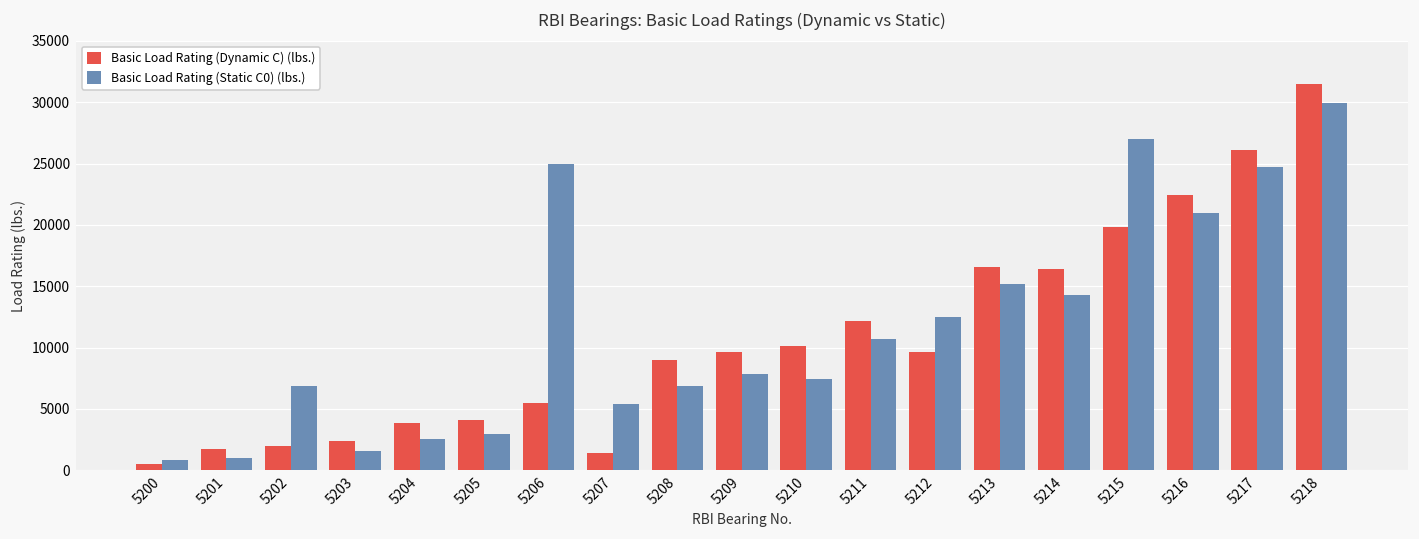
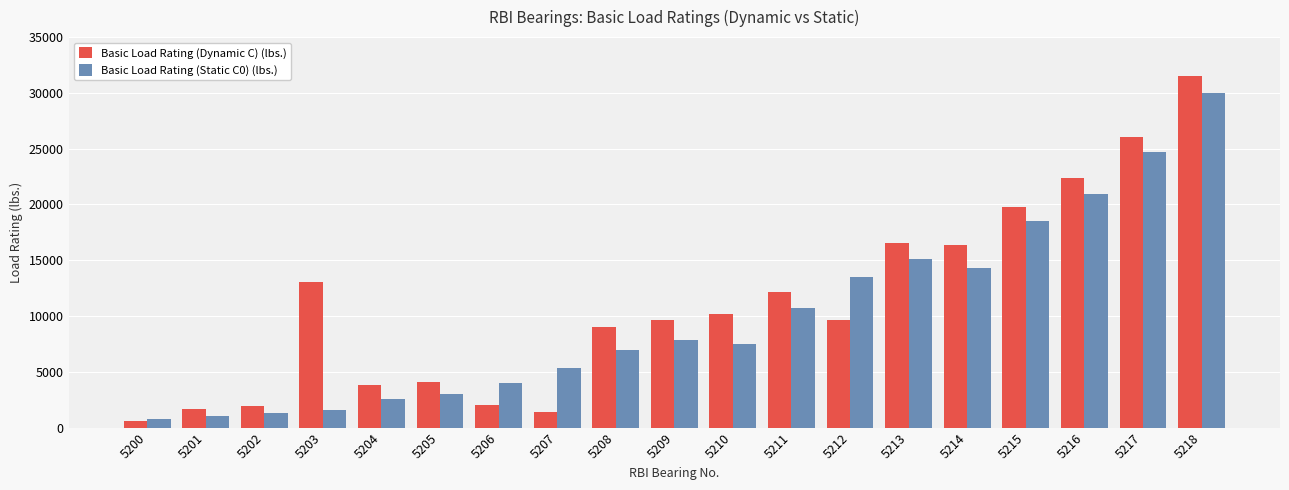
  {
    "Basic Load Rating (Dynamic C) (lbs.)": {
      "5200": 500,
      "5201": 1700,
      "5202": 2000,
-     "5203": 2400,
+     "5203": 13100,
      "5204": 3800,
      "5205": 4100,
-     "5206": 5500,
+     "5206": 2000,
      "5207": 1400,
      "5208": 9000,
      "5209": 9600,
      "5210": 10200,
      "5211": 12100,
      "5212": 9700,
      "5213": 16500,
      "5214": 16400,
      "5215": 19800,
      "5216": 22400,
      "5217": 26100,
      "5218": 31500
    },
    "Basic Load Rating (Static C0) (lbs.)": {
      "5200": 800,
      "5201": 1000,
-     "5202": 6900,
+     "5202": 1300,
      "5203": 1600,
      "5204": 2600,
      "5205": 3000,
-     "5206": 25000,
+     "5206": 4000,
      "5207": 5400,
      "5208": 6900,
      "5209": 7900,
      "5210": 7500,
      "5211": 10700,
-     "5212": 12500,
+     "5212": 13500,
      "5213": 15200,
      "5214": 14300,
-     "5215": 27000,
+     "5215": 18500,
      "5216": 21000,
      "5217": 24700,
      "5218": 30000
    }
  }
